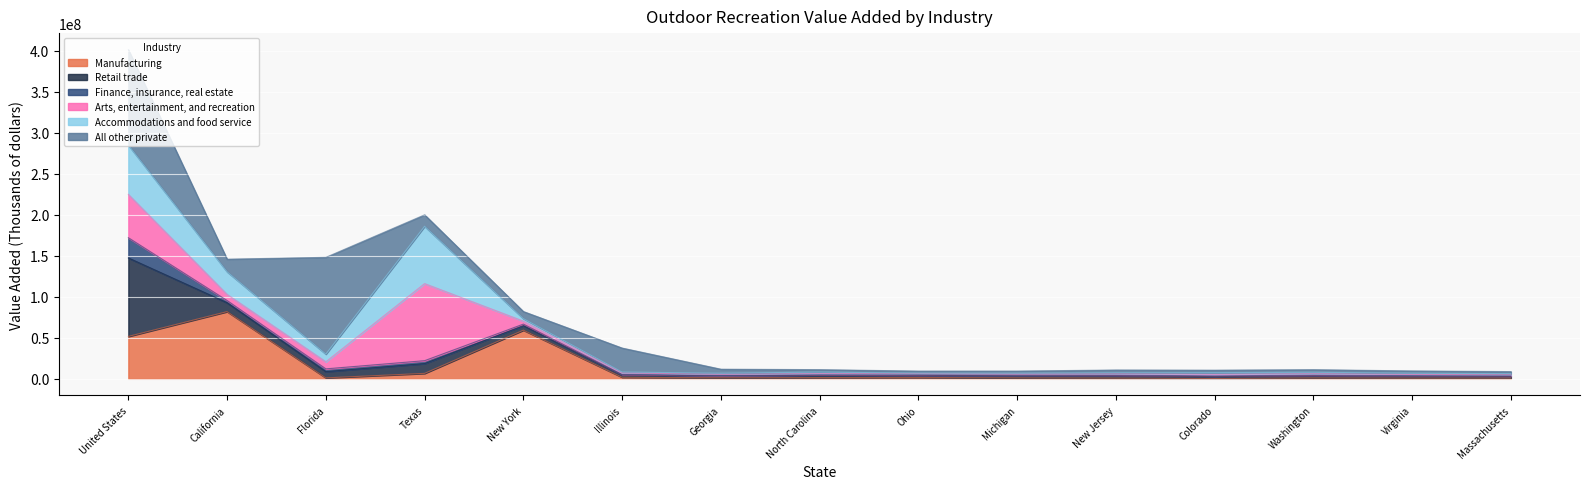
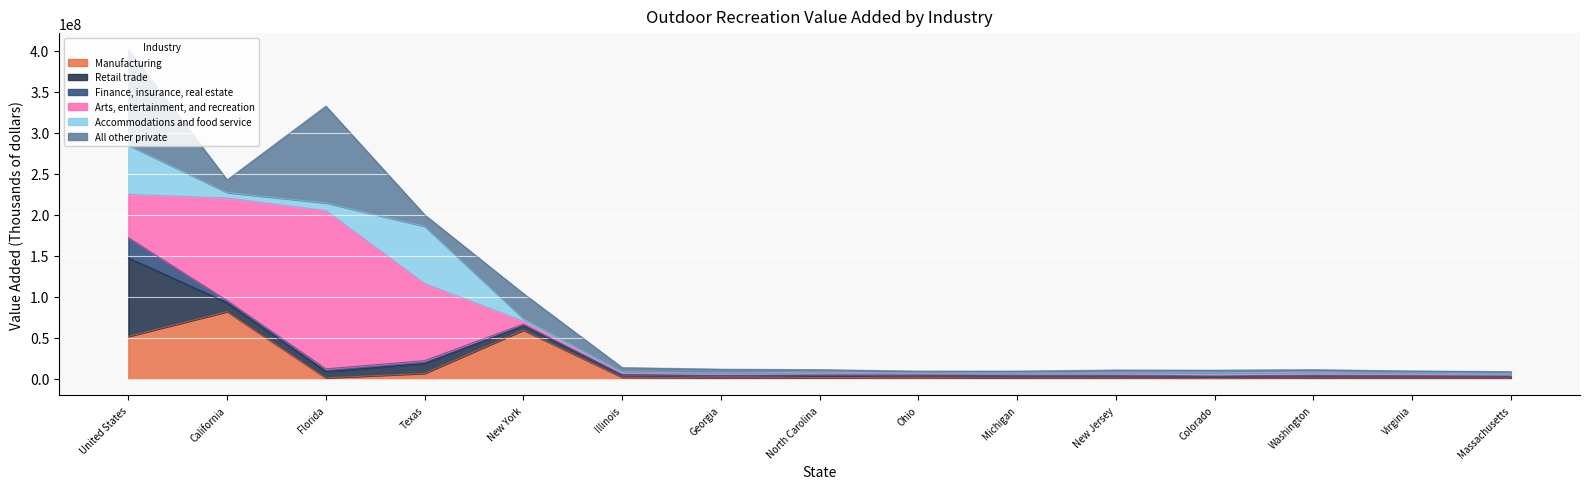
  {
    "Manufacturing": {
      "United States": 50000000,
      "California": 80000000,
      "Florida": 0,
      "Texas": 10000000,
      "New York": 60000000
    },
    "Retail trade": {
      "United States": 100000000,
      "Florida": 10000000,
      "Texas": 10000000
    },
    "Finance, insurance, real estate": {
      "United States": 20000000,
      "Florida": 0,
      "Texas": 0
    },
    "Arts, entertainment, and recreation": {
      "United States": 50000000,
-     "California": 10000000,
-     "Florida": 10000000,
+     "California": 130000000,
+     "Florida": 190000000,
      "Texas": 90000000
    },
    "Accommodations and food service": {
-     "California": 30000000,
+     "California": 10000000,
      "Florida": 10000000,
      "Texas": 70000000
    },
    "All other private": {
      "California": 20000000,
      "Florida": 120000000,
      "Texas": 10000000,
-     "New York": 10000000,
-     "Illinois": 30000000,
+     "New York": 30000000,
+     "Illinois": 10000000,
      "Georgia": 0,
      "New Jersey": 0,
      "Washington": 0
    }
  }
